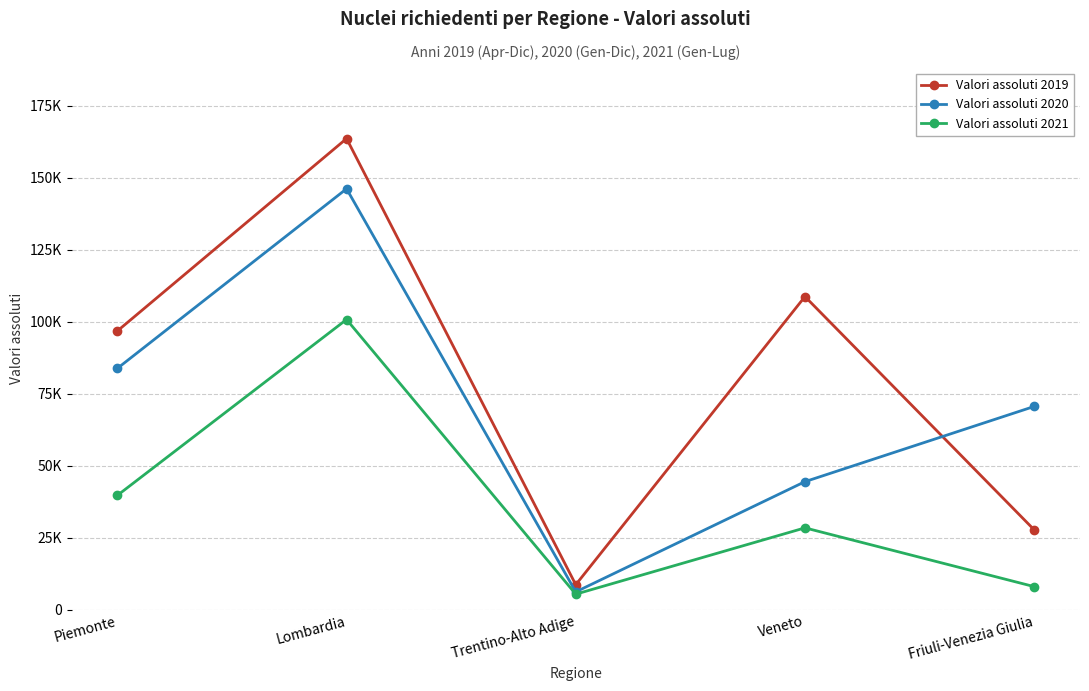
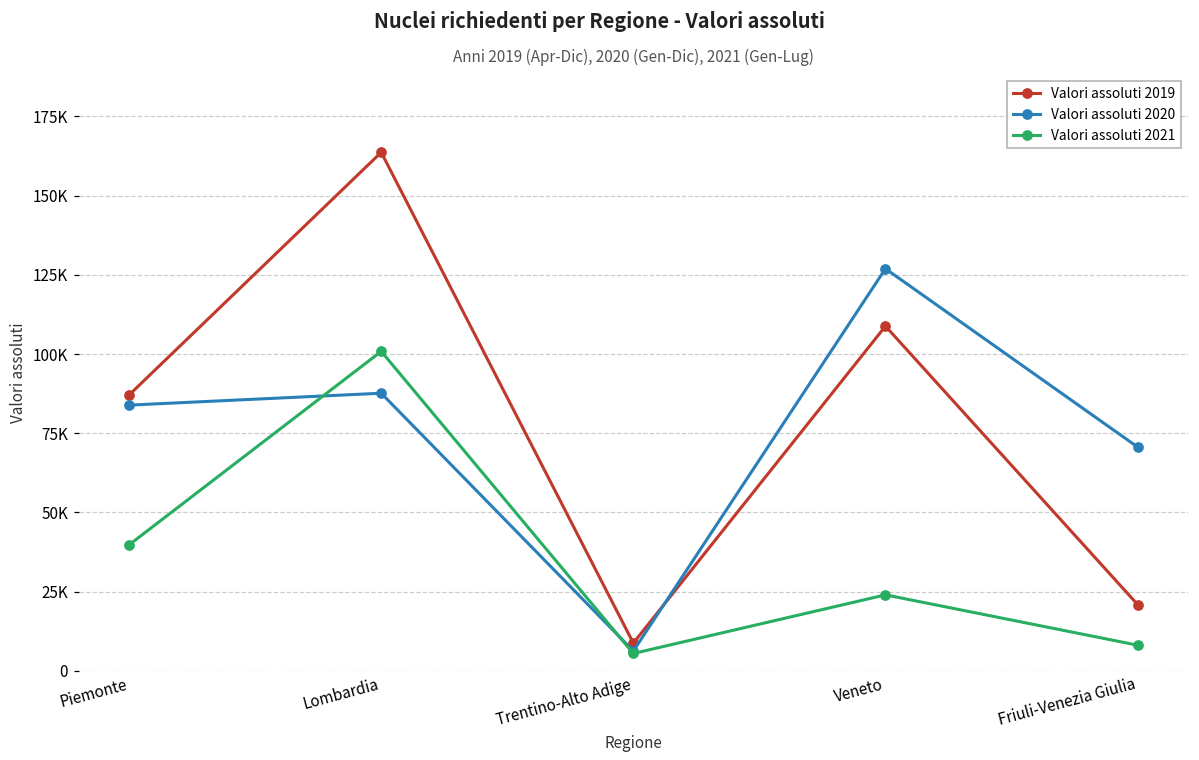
  {
    "Valori assoluti 2019": {
-     "Piemonte": 97000,
+     "Piemonte": 87000,
      "Lombardia": 164000,
      "Trentino-Alto Adige": 9000,
      "Veneto": 109000,
-     "Friuli-Venezia Giulia": 28000
+     "Friuli-Venezia Giulia": 21000
    },
    "Valori assoluti 2020": {
      "Piemonte": 84000,
-     "Lombardia": 146000,
-     "Veneto": 45000,
+     "Lombardia": 88000,
+     "Veneto": 127000,
      "Friuli-Venezia Giulia": 71000
    },
    "Valori assoluti 2021": {
      "Piemonte": 40000,
      "Lombardia": 101000,
-     "Veneto": 28000,
+     "Veneto": 24000,
      "Friuli-Venezia Giulia": 8000
    }
  }
